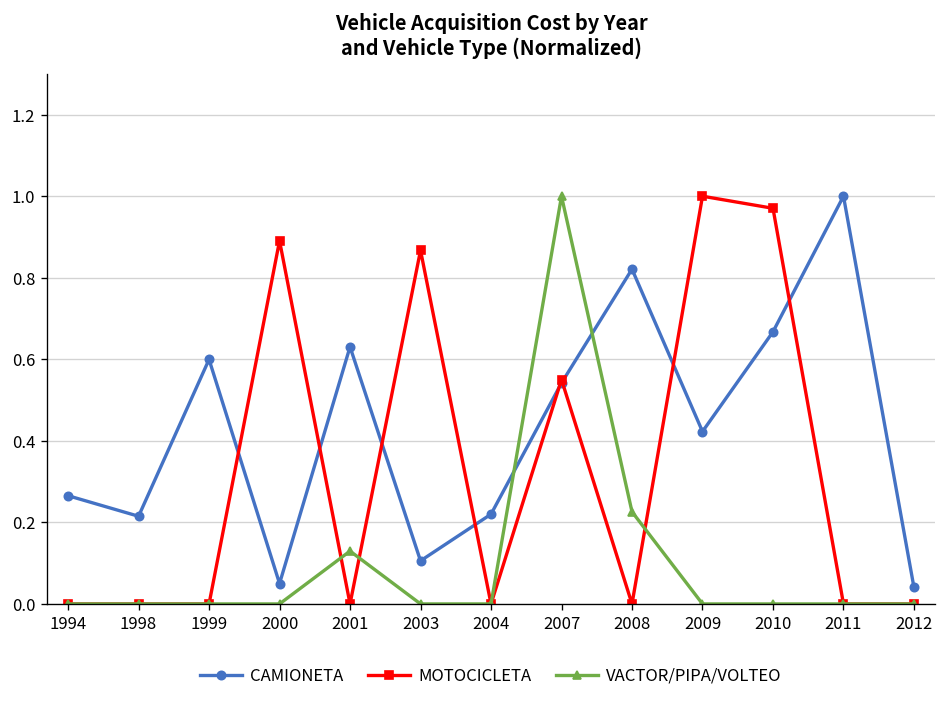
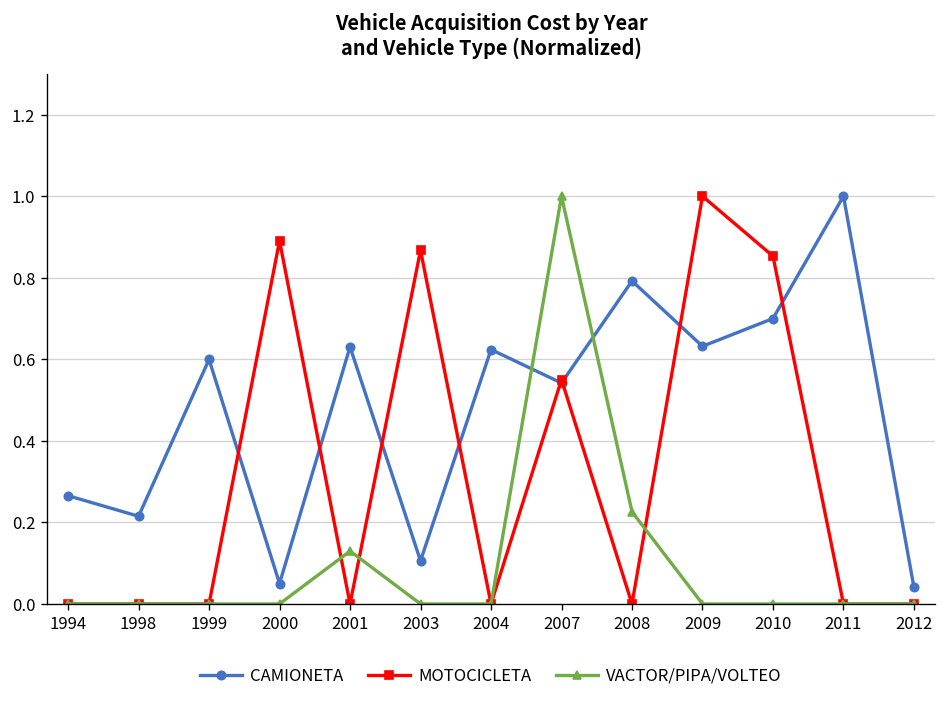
  {
    "CAMIONETA": {
      "1994": 0.27,
      "1998": 0.22,
      "1999": 0.60,
      "2000": 0.05,
      "2001": 0.63,
      "2003": 0.11,
-     "2004": 0.22,
+     "2004": 0.62,
      "2007": 0.54,
-     "2008": 0.82,
-     "2009": 0.42,
-     "2010": 0.67,
+     "2008": 0.79,
+     "2009": 0.63,
+     "2010": 0.70,
      "2011": 1.00,
      "2012": 0.04
    },
    "MOTOCICLETA": {
      "2000": 0.89,
      "2001": 0.00,
      "2003": 0.87,
      "2007": 0.55,
      "2008": 0.00,
      "2009": 1.00,
-     "2010": 0.97
+     "2010": 0.85
    },
    "VACTOR/PIPA/VOLTEO": {
      "2000": 0.00,
      "2001": 0.13,
      "2003": 0.00,
      "2007": 1.00,
      "2008": 0.23,
      "2009": 0.00,
      "2010": 0.00
    }
  }
